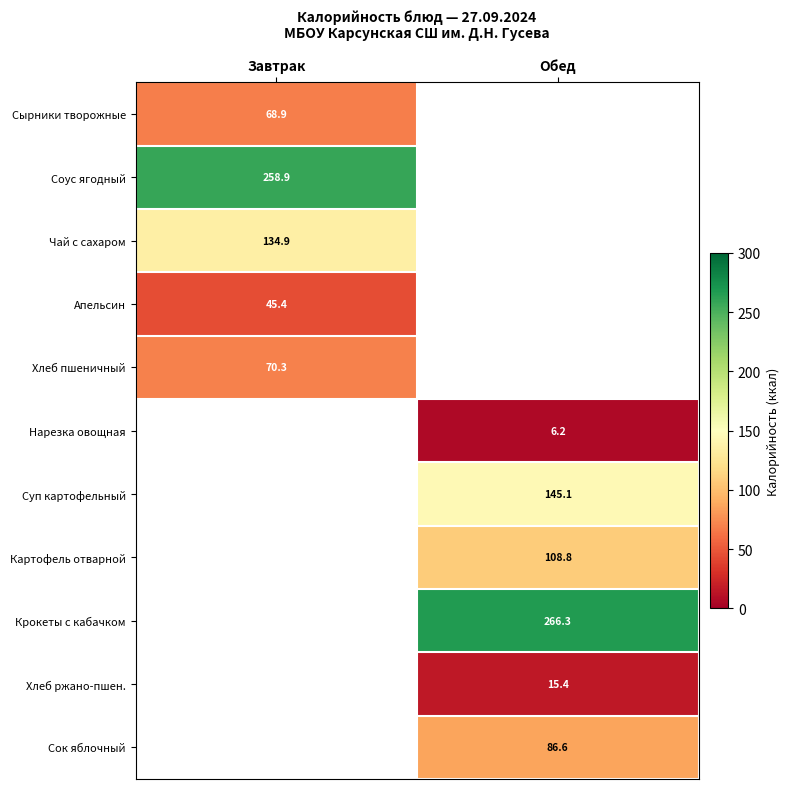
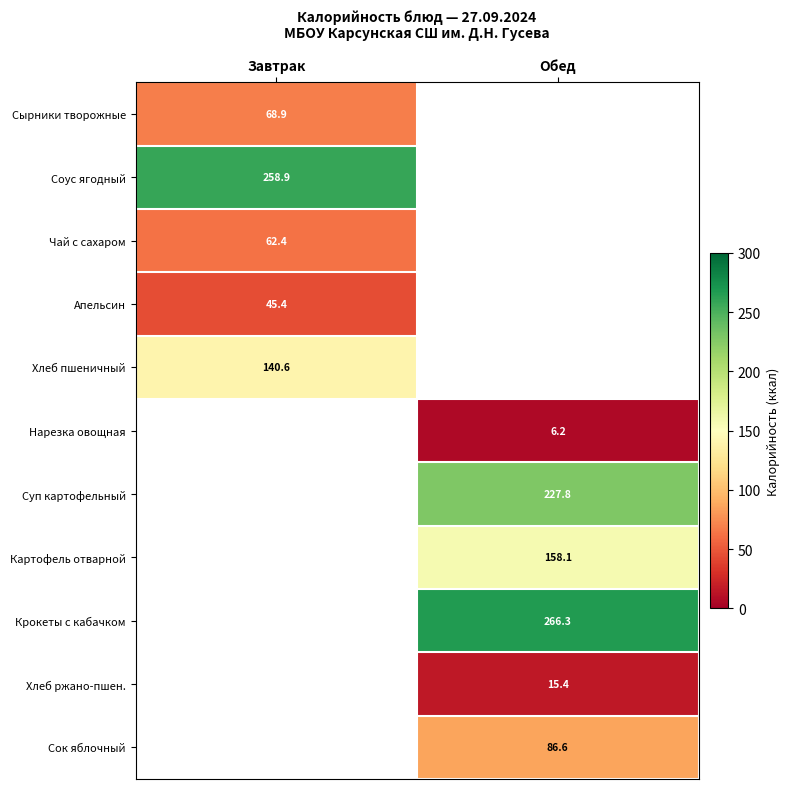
  {
    "Сырники творожные": {
      "Завтрак": 68.9
    },
    "Соус ягодный": {
      "Завтрак": 258.9
    },
    "Чай с сахаром": {
-     "Завтрак": 134.9
+     "Завтрак": 62.4
    },
    "Апельсин": {
      "Завтрак": 45.4
    },
    "Хлеб пшеничный": {
-     "Завтрак": 70.3
+     "Завтрак": 140.6
    },
    "Нарезка овощная": {
      "Обед": 6.2
    },
    "Суп картофельный": {
-     "Обед": 145.1
+     "Обед": 227.8
    },
    "Картофель отварной": {
-     "Обед": 108.8
+     "Обед": 158.1
    },
    "Крокеты с кабачком": {
      "Обед": 266.3
    },
    "Хлеб ржано-пшен.": {
      "Обед": 15.4
    },
    "Сок яблочный": {
      "Обед": 86.6
    }
  }
